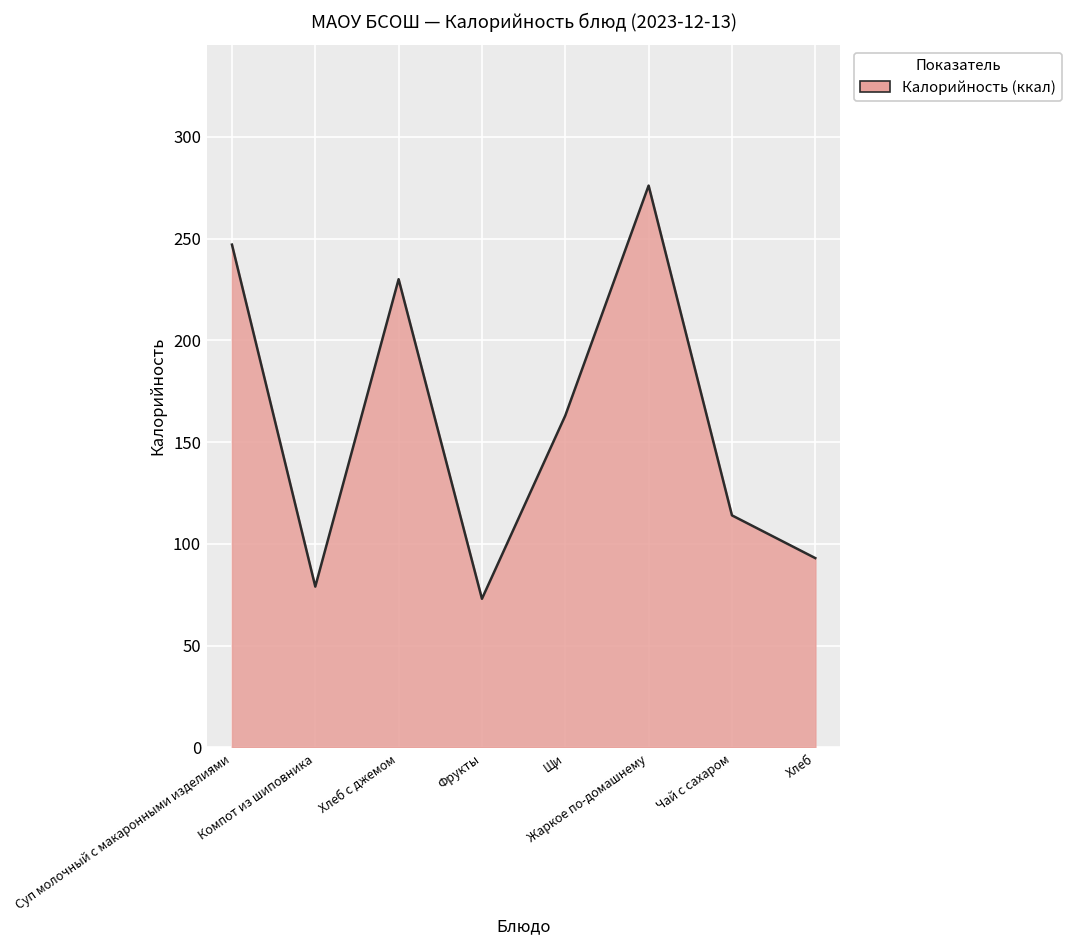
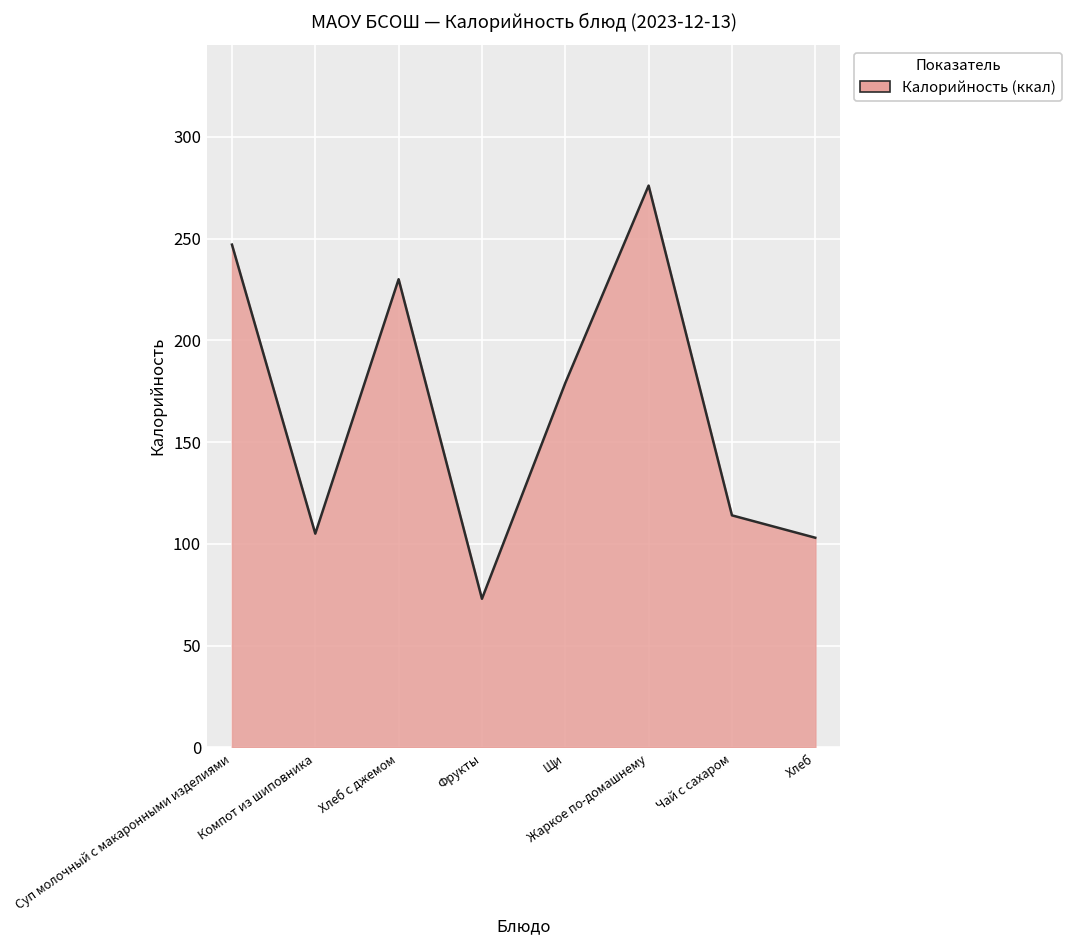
  {
    "Суп молочный с макаронными изделиями": 247,
-   "Компот из шиповника": 79,
+   "Компот из шиповника": 105,
    "Хлеб с джемом": 230,
    "Фрукты": 73,
-   "Щи": 163,
+   "Щи": 179,
    "Жаркое по-домашнему": 276,
    "Чай с сахаром": 114,
-   "Хлеб": 93
+   "Хлеб": 103
  }
